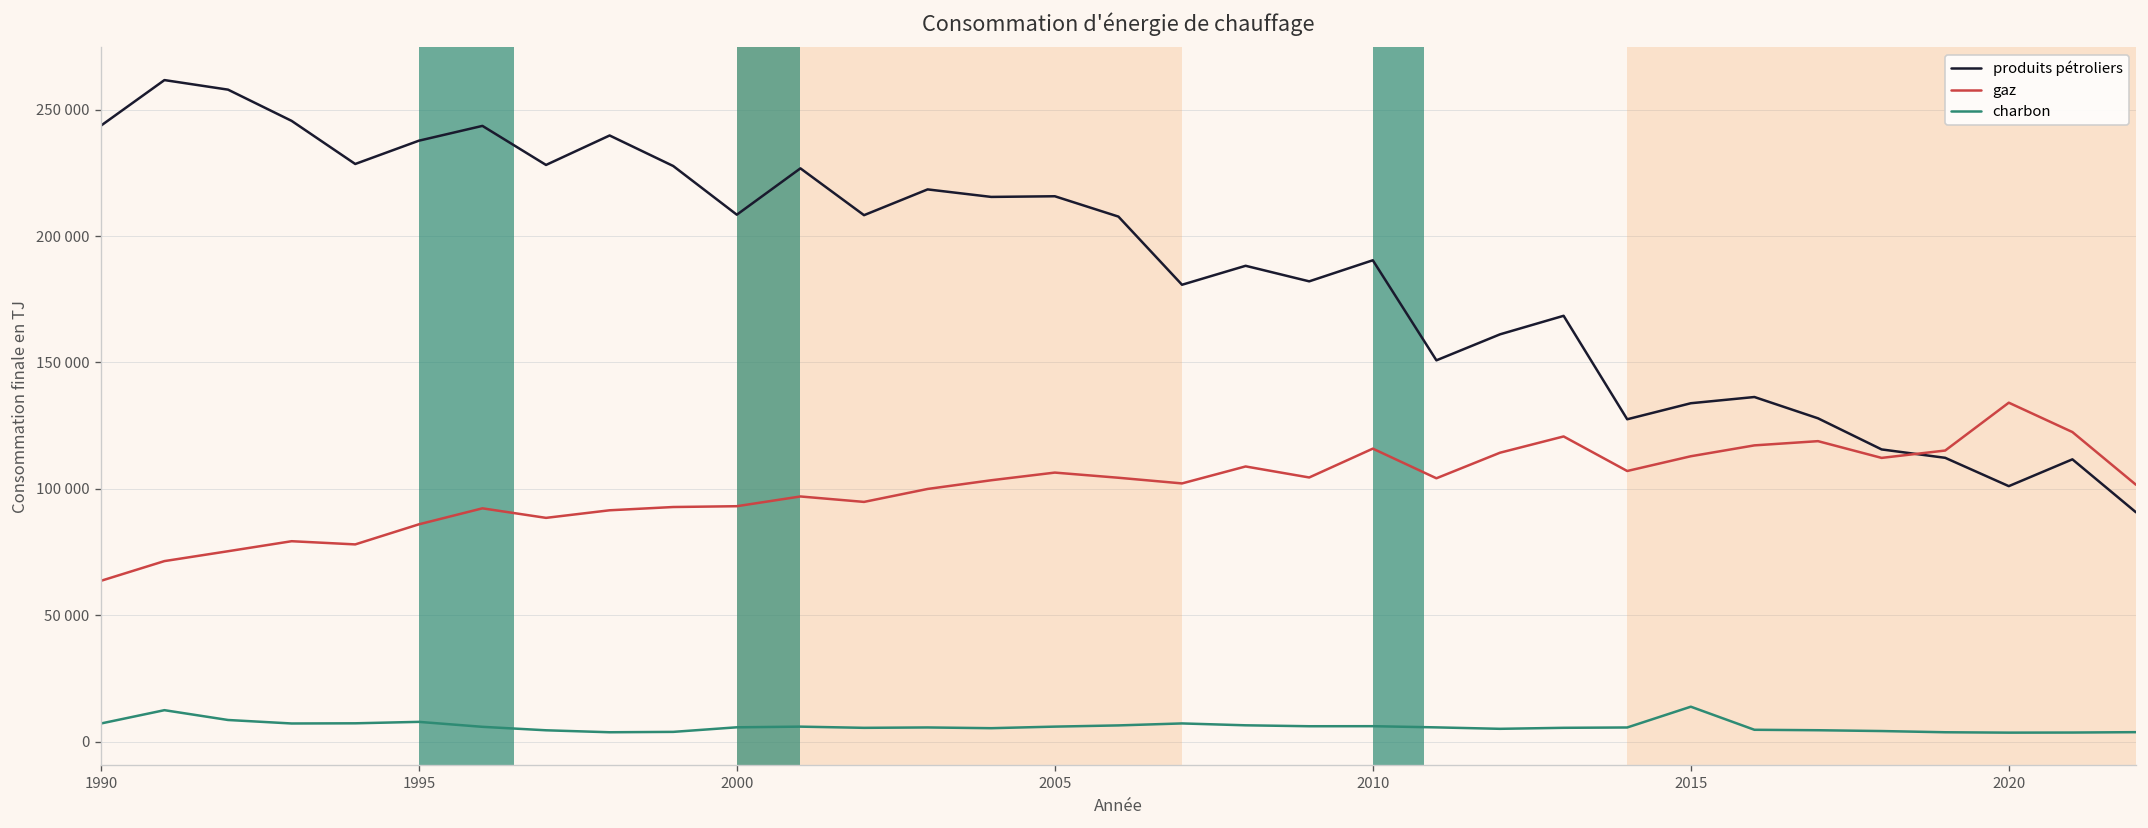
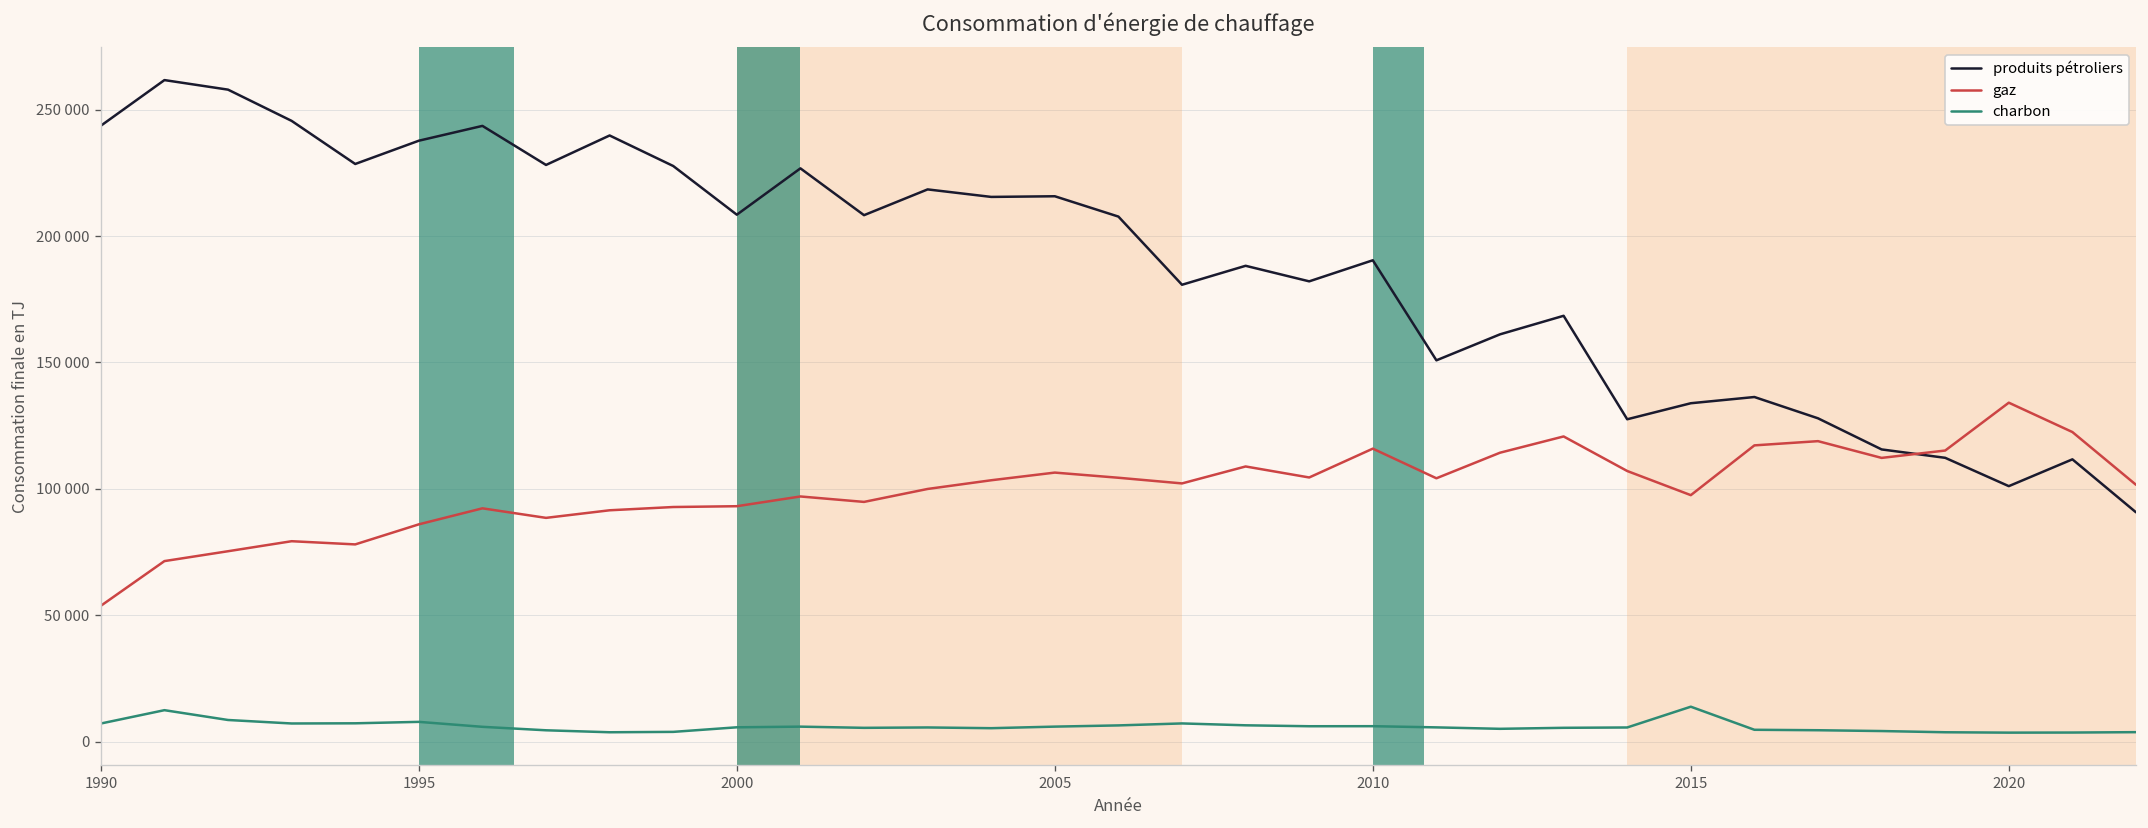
  {
    "produits pétroliers": {
      "1990": 244000,
      "1995": 238000,
      "2000": 208000,
      "2005": 216000,
      "2010": 190000,
      "2015": 134000,
      "2020": 101000
    },
    "gaz": {
-     "1990": 64000,
+     "1990": 54000,
      "1995": 86000,
      "2000": 93000,
      "2005": 106000,
      "2010": 116000,
-     "2015": 113000,
+     "2015": 98000,
      "2020": 134000
    },
    "charbon": {
      "1990": 7000,
      "1995": 8000,
      "2000": 6000,
      "2005": 6000,
      "2010": 6000,
      "2015": 14000,
      "2020": 4000
    }
  }
